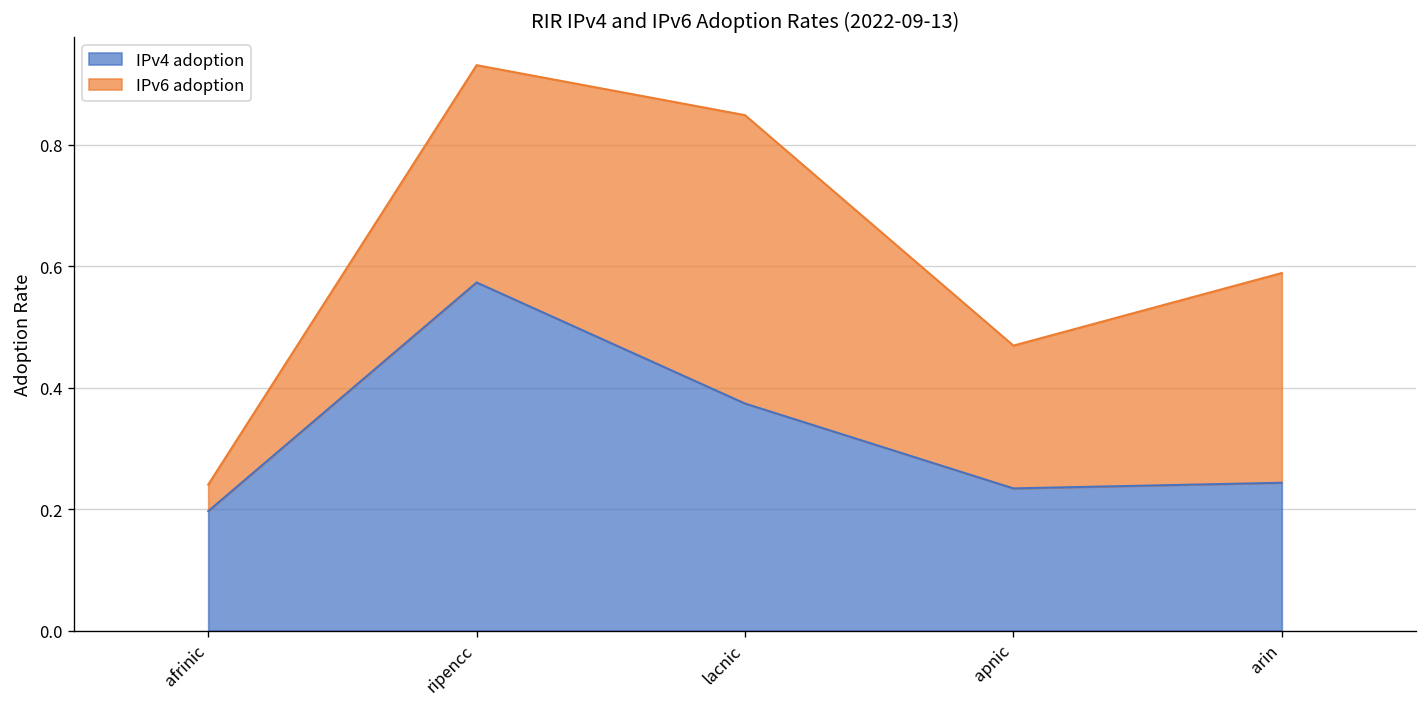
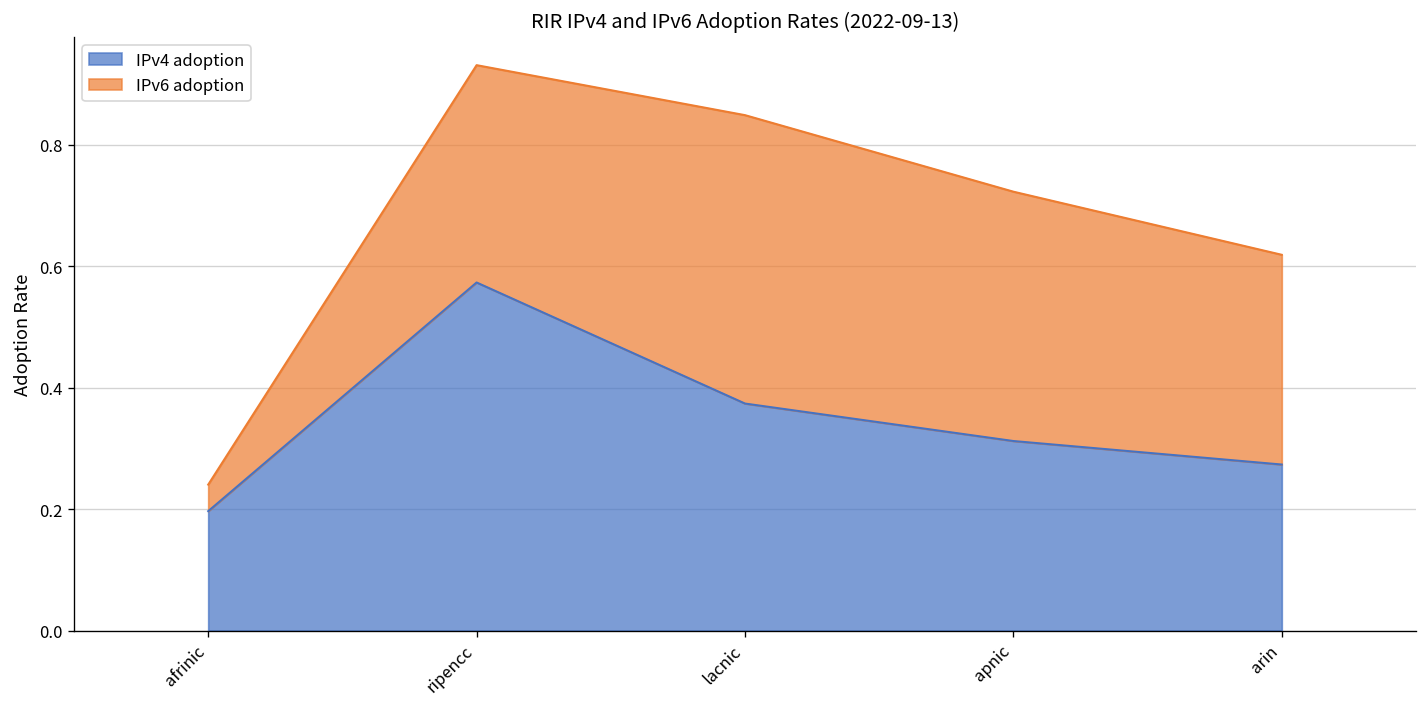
  {
    "IPv4 adoption": {
      "afrinic": 0.20,
      "ripencc": 0.57,
      "lacnic": 0.37,
-     "apnic": 0.23,
-     "arin": 0.24
+     "apnic": 0.31,
+     "arin": 0.27
    },
    "IPv6 adoption": {
      "afrinic": 0.04,
      "ripencc": 0.36,
      "lacnic": 0.47,
-     "apnic": 0.24,
+     "apnic": 0.41,
      "arin": 0.35
    }
  }
